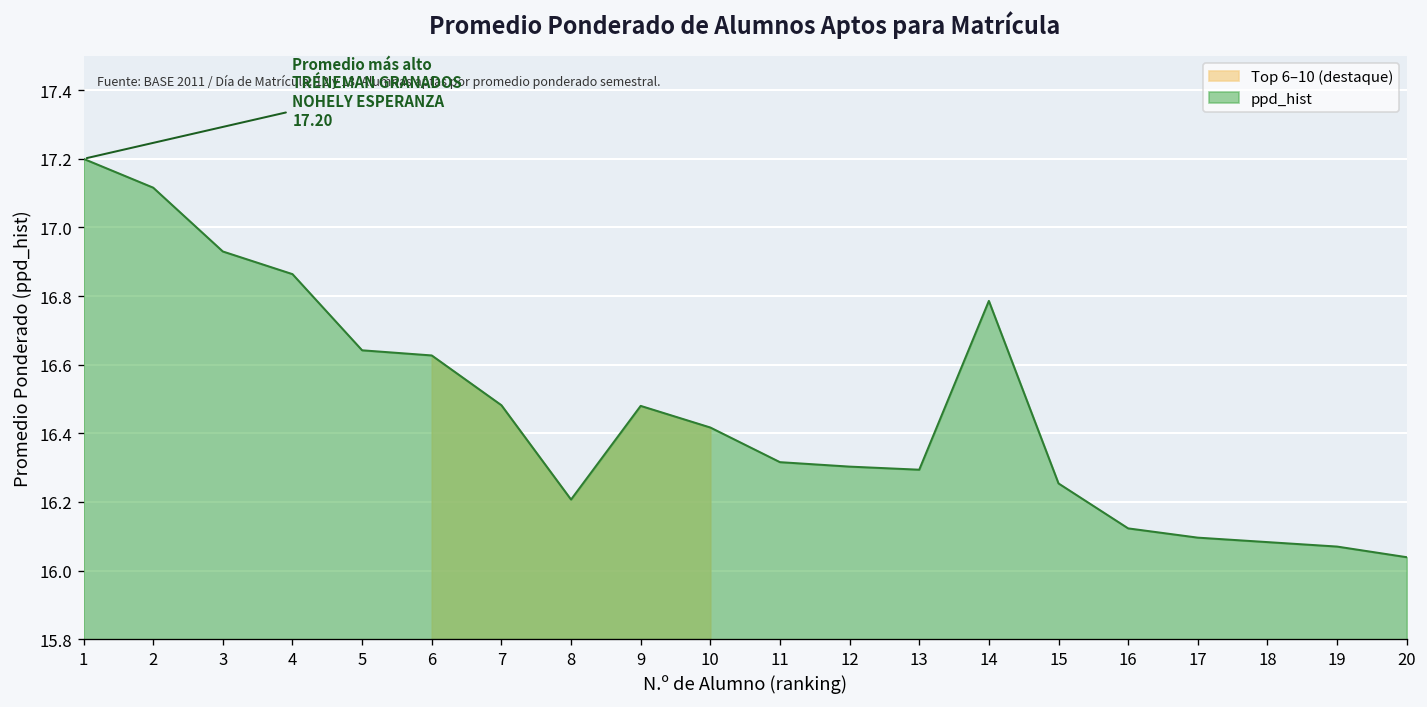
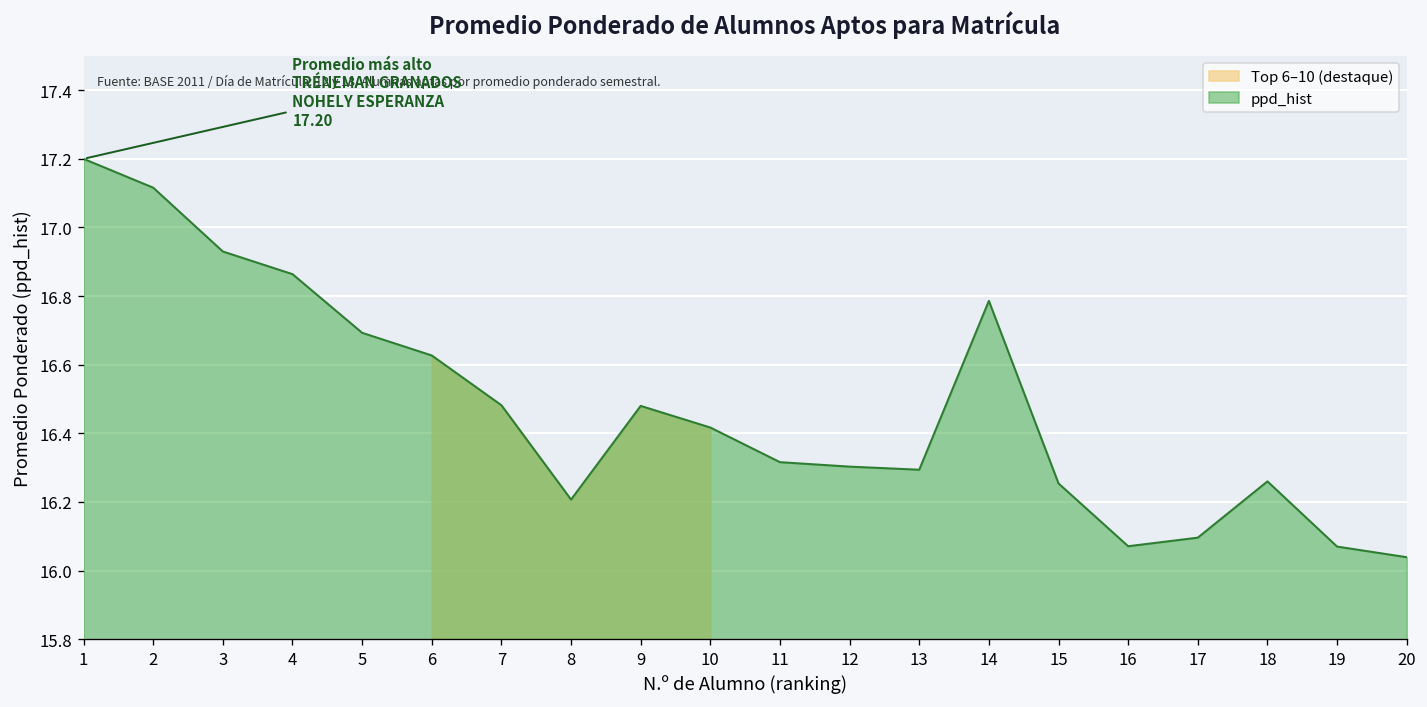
  {
    "ppd_hist": {
      "2": 17.12,
      "3": 16.93,
      "4": 16.86,
-     "5": 16.64,
+     "5": 16.69,
      "11": 16.32,
      "12": 16.30,
      "13": 16.29,
      "14": 16.79,
      "15": 16.25,
-     "16": 16.12,
+     "16": 16.07,
      "17": 16.10,
-     "18": 16.08,
+     "18": 16.26,
      "19": 16.07,
      "20": 16.04
    }
  }
